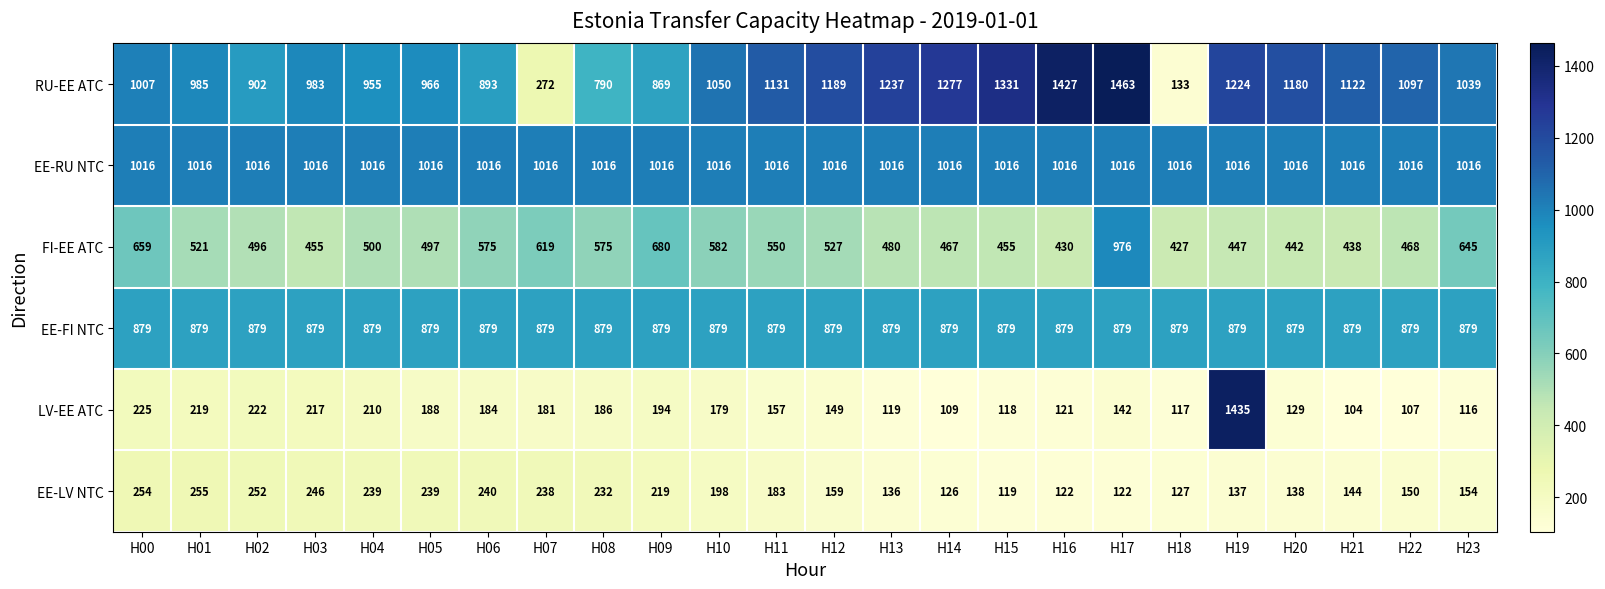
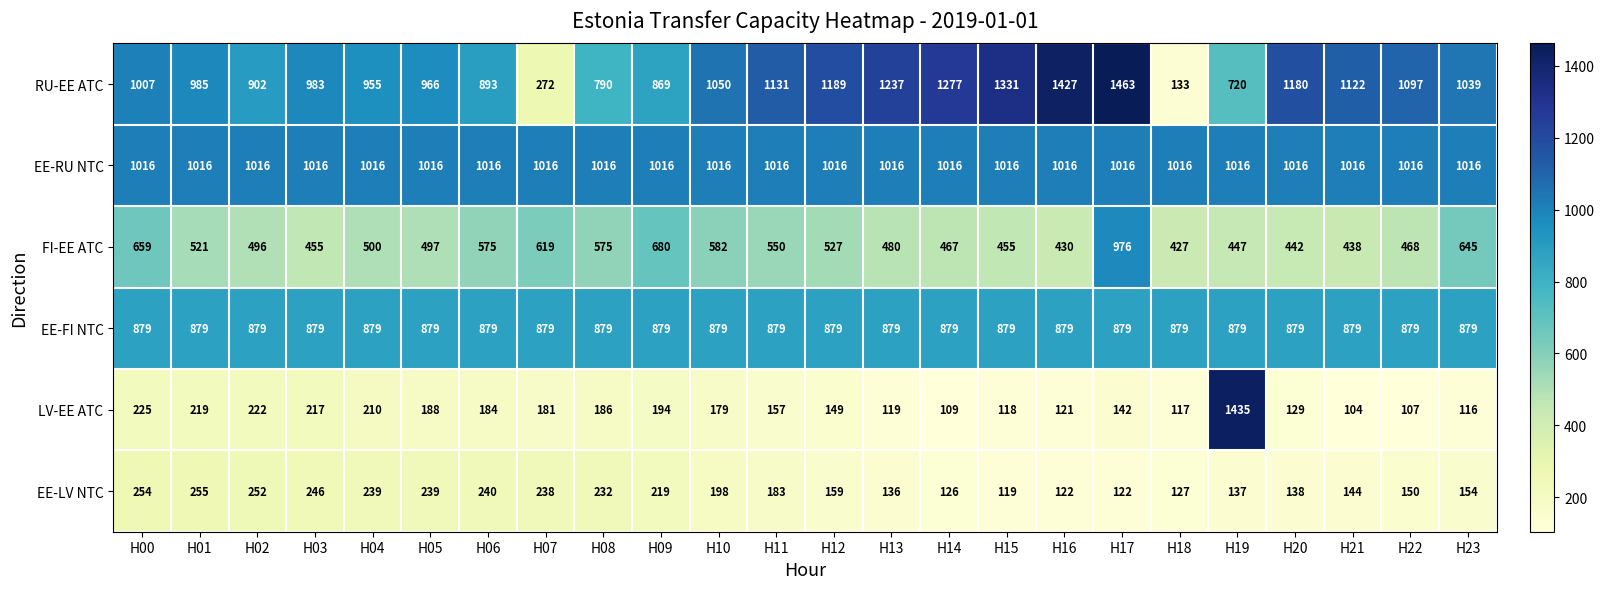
  {
    "RU-EE ATC": {
      "H00": 1007,
      "H01": 985,
      "H02": 902,
      "H03": 983,
      "H04": 955,
      "H05": 966,
      "H06": 893,
      "H07": 272,
      "H08": 790,
      "H09": 869,
      "H10": 1050,
      "H11": 1131,
      "H12": 1189,
      "H13": 1237,
      "H14": 1277,
      "H15": 1331,
      "H16": 1427,
      "H17": 1463,
      "H18": 133,
-     "H19": 1224,
+     "H19": 720,
      "H20": 1180,
      "H21": 1122,
      "H22": 1097,
      "H23": 1039
    },
    "EE-RU NTC": {
      "H00": 1016,
      "H01": 1016,
      "H02": 1016,
      "H03": 1016,
      "H04": 1016,
      "H05": 1016,
      "H06": 1016,
      "H07": 1016,
      "H08": 1016,
      "H09": 1016,
      "H10": 1016,
      "H11": 1016,
      "H12": 1016,
      "H13": 1016,
      "H14": 1016,
      "H15": 1016,
      "H16": 1016,
      "H17": 1016,
      "H18": 1016,
      "H19": 1016,
      "H20": 1016,
      "H21": 1016,
      "H22": 1016,
      "H23": 1016
    },
    "FI-EE ATC": {
      "H00": 659,
      "H01": 521,
      "H02": 496,
      "H03": 455,
      "H04": 500,
      "H05": 497,
      "H06": 575,
      "H07": 619,
      "H08": 575,
      "H09": 680,
      "H10": 582,
      "H11": 550,
      "H12": 527,
      "H13": 480,
      "H14": 467,
      "H15": 455,
      "H16": 430,
      "H17": 976,
      "H18": 427,
      "H19": 447,
      "H20": 442,
      "H21": 438,
      "H22": 468,
      "H23": 645
    },
    "EE-FI NTC": {
      "H00": 879,
      "H01": 879,
      "H02": 879,
      "H03": 879,
      "H04": 879,
      "H05": 879,
      "H06": 879,
      "H07": 879,
      "H08": 879,
      "H09": 879,
      "H10": 879,
      "H11": 879,
      "H12": 879,
      "H13": 879,
      "H14": 879,
      "H15": 879,
      "H16": 879,
      "H17": 879,
      "H18": 879,
      "H19": 879,
      "H20": 879,
      "H21": 879,
      "H22": 879,
      "H23": 879
    },
    "LV-EE ATC": {
      "H00": 225,
      "H01": 219,
      "H02": 222,
      "H03": 217,
      "H04": 210,
      "H05": 188,
      "H06": 184,
      "H07": 181,
      "H08": 186,
      "H09": 194,
      "H10": 179,
      "H11": 157,
      "H12": 149,
      "H13": 119,
      "H14": 109,
      "H15": 118,
      "H16": 121,
      "H17": 142,
      "H18": 117,
      "H19": 1435,
      "H20": 129,
      "H21": 104,
      "H22": 107,
      "H23": 116
    },
    "EE-LV NTC": {
      "H00": 254,
      "H01": 255,
      "H02": 252,
      "H03": 246,
      "H04": 239,
      "H05": 239,
      "H06": 240,
      "H07": 238,
      "H08": 232,
      "H09": 219,
      "H10": 198,
      "H11": 183,
      "H12": 159,
      "H13": 136,
      "H14": 126,
      "H15": 119,
      "H16": 122,
      "H17": 122,
      "H18": 127,
      "H19": 137,
      "H20": 138,
      "H21": 144,
      "H22": 150,
      "H23": 154
    }
  }
